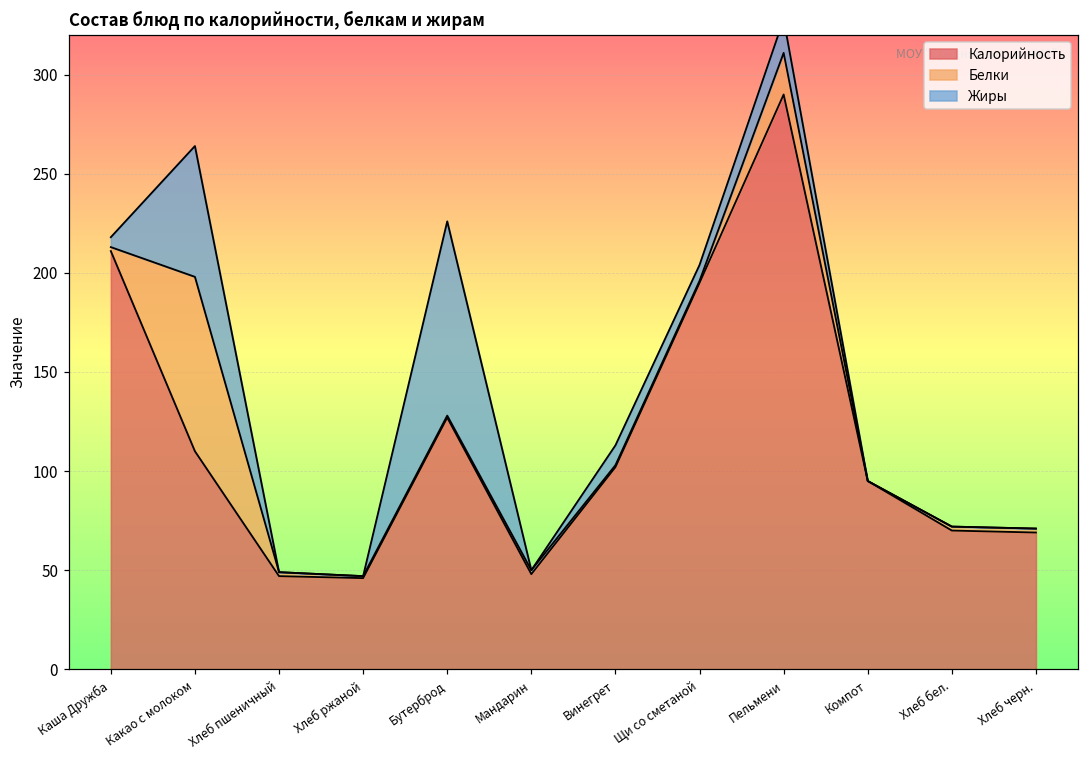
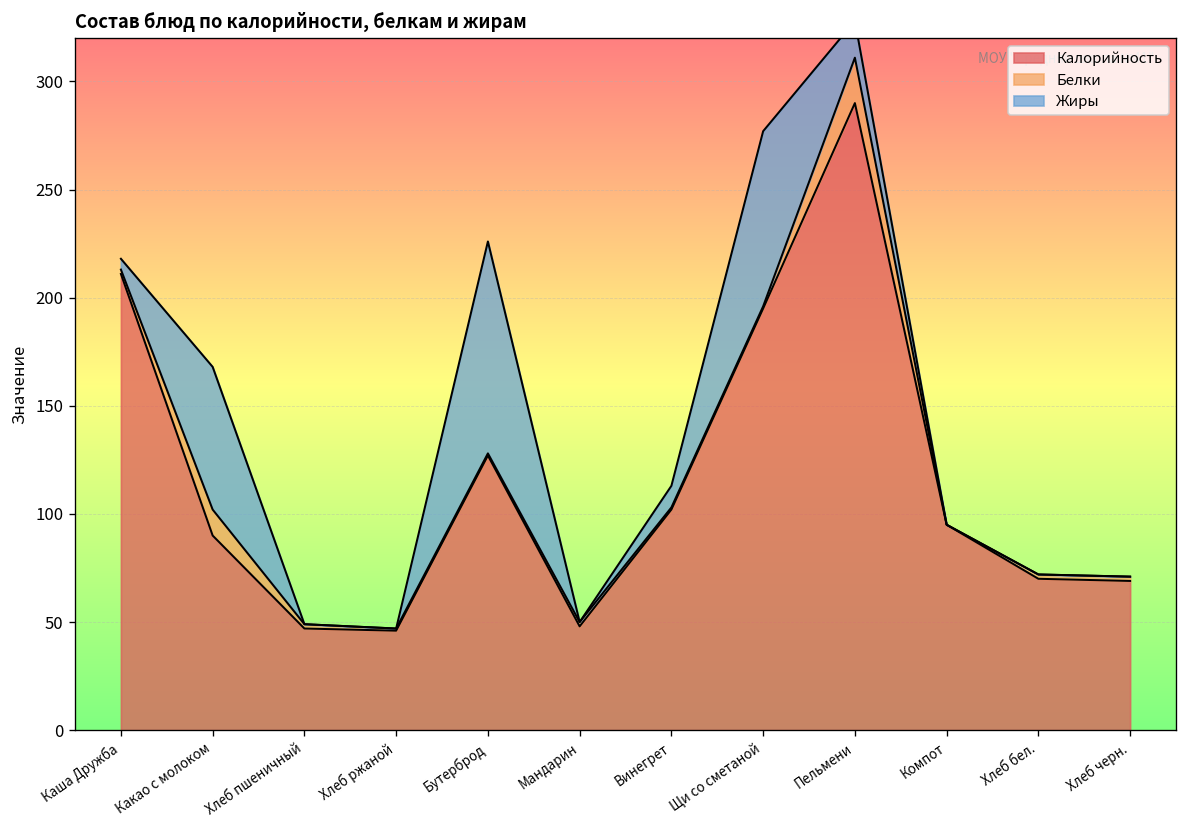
  {
    "Калорийность": {
      "Каша Дружба": 211,
-     "Какао с молоком": 110,
+     "Какао с молоком": 90,
      "Хлеб пшеничный": 47,
      "Мандарин": 48,
      "Пельмени": 290,
      "Хлеб бел.": 70,
      "Хлеб черн.": 69
    },
    "Белки": {
      "Каша Дружба": 2,
-     "Какао с молоком": 88,
+     "Какао с молоком": 12,
      "Пельмени": 21
    },
    "Жиры": {
      "Каша Дружба": 5,
      "Какао с молоком": 66,
      "Бутерброд": 98,
      "Винегрет": 10,
-     "Щи со сметаной": 8
+     "Щи со сметаной": 81
    }
  }
